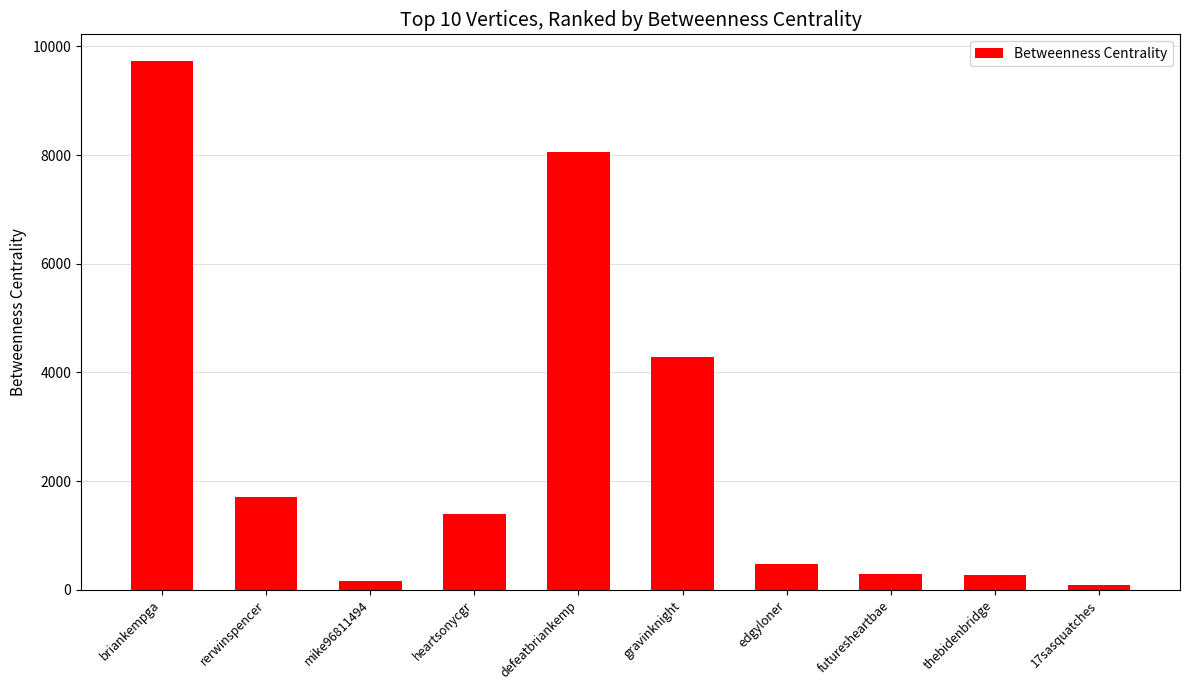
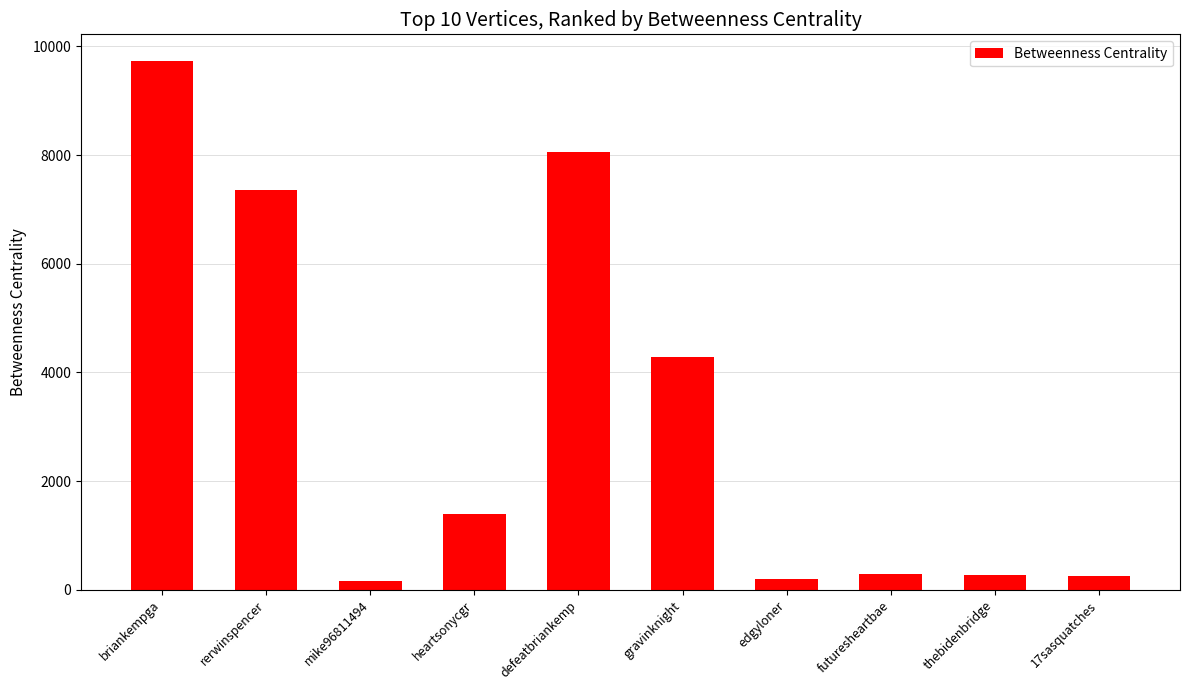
  {
    "briankempga": 9700,
-   "rerwinspencer": 1700,
+   "rerwinspencer": 7400,
    "mike96811494": 200,
    "heartsonycgr": 1400,
    "defeatbriankemp": 8100,
    "gravinknight": 4300,
-   "edgyloner": 500,
+   "edgyloner": 200,
    "futuresheartbae": 300,
    "thebidenbridge": 300,
-   "17sasquatches": 100
+   "17sasquatches": 200
  }
